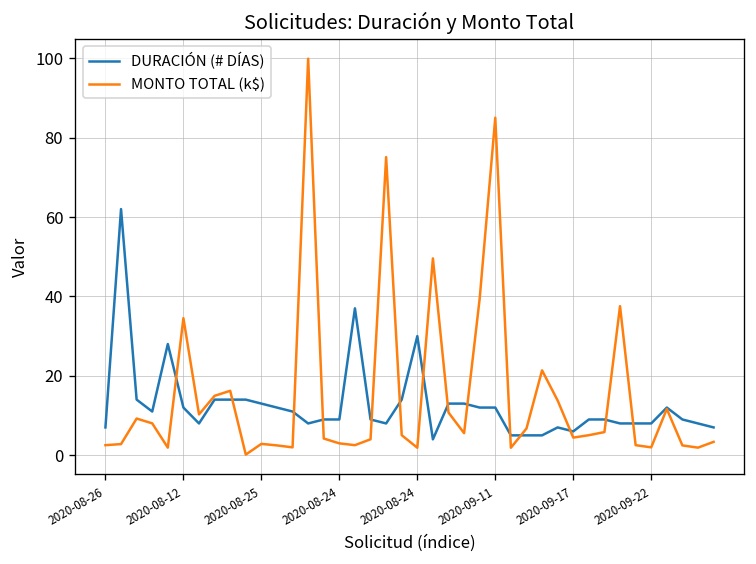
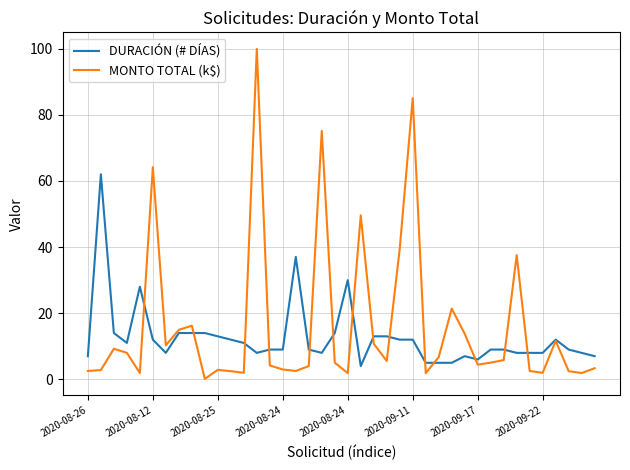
  {
    "DURACIÓN (# DÍAS)": {
      "2020-08-26": 7,
      "2020-08-12": 12,
      "2020-09-11": 12
    },
    "MONTO TOTAL (k$)": {
      "2020-08-26": 3,
-     "2020-08-12": 35,
+     "2020-08-12": 64,
      "2020-09-11": 85
    }
  }
